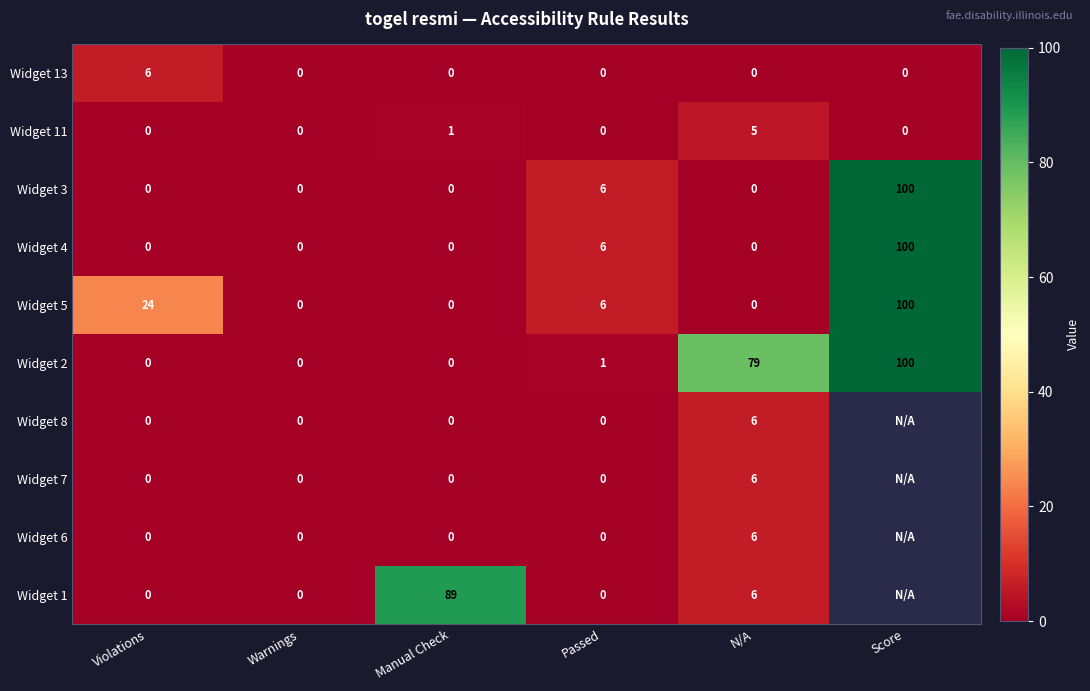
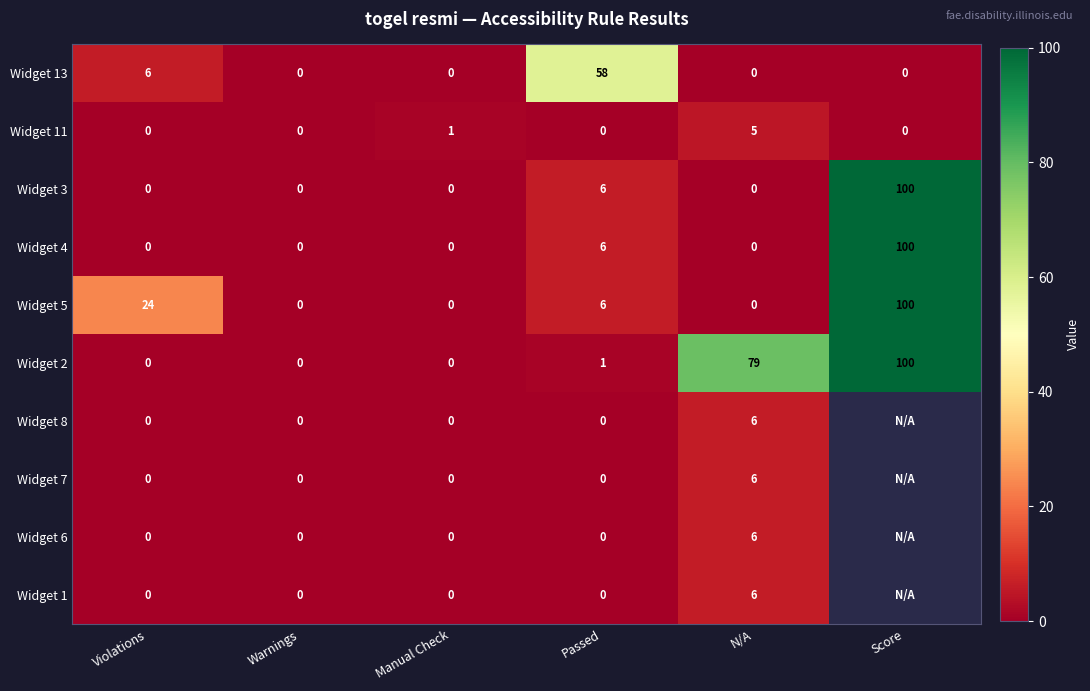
  {
    "Widget 13": {
      "Violations": 6,
      "Warnings": 0,
      "Manual Check": 0,
-     "Passed": 0,
+     "Passed": 58,
      "N/A": 0,
      "Score": 0
    },
    "Widget 11": {
      "Violations": 0,
      "Warnings": 0,
      "Manual Check": 1,
      "Passed": 0,
      "N/A": 5,
      "Score": 0
    },
    "Widget 3": {
      "Violations": 0,
      "Warnings": 0,
      "Manual Check": 0,
      "Passed": 6,
      "N/A": 0,
      "Score": 100
    },
    "Widget 4": {
      "Violations": 0,
      "Warnings": 0,
      "Manual Check": 0,
      "Passed": 6,
      "N/A": 0,
      "Score": 100
    },
    "Widget 5": {
      "Violations": 24,
      "Warnings": 0,
      "Manual Check": 0,
      "Passed": 6,
      "N/A": 0,
      "Score": 100
    },
    "Widget 2": {
      "Violations": 0,
      "Warnings": 0,
      "Manual Check": 0,
      "Passed": 1,
      "N/A": 79,
      "Score": 100
    },
    "Widget 8": {
      "Violations": 0,
      "Warnings": 0,
      "Manual Check": 0,
      "Passed": 0,
      "N/A": 6
    },
    "Widget 7": {
      "Violations": 0,
      "Warnings": 0,
      "Manual Check": 0,
      "Passed": 0,
      "N/A": 6
    },
    "Widget 6": {
      "Violations": 0,
      "Warnings": 0,
      "Manual Check": 0,
      "Passed": 0,
      "N/A": 6
    },
    "Widget 1": {
      "Violations": 0,
      "Warnings": 0,
-     "Manual Check": 89,
+     "Manual Check": 0,
      "Passed": 0,
      "N/A": 6
    }
  }
